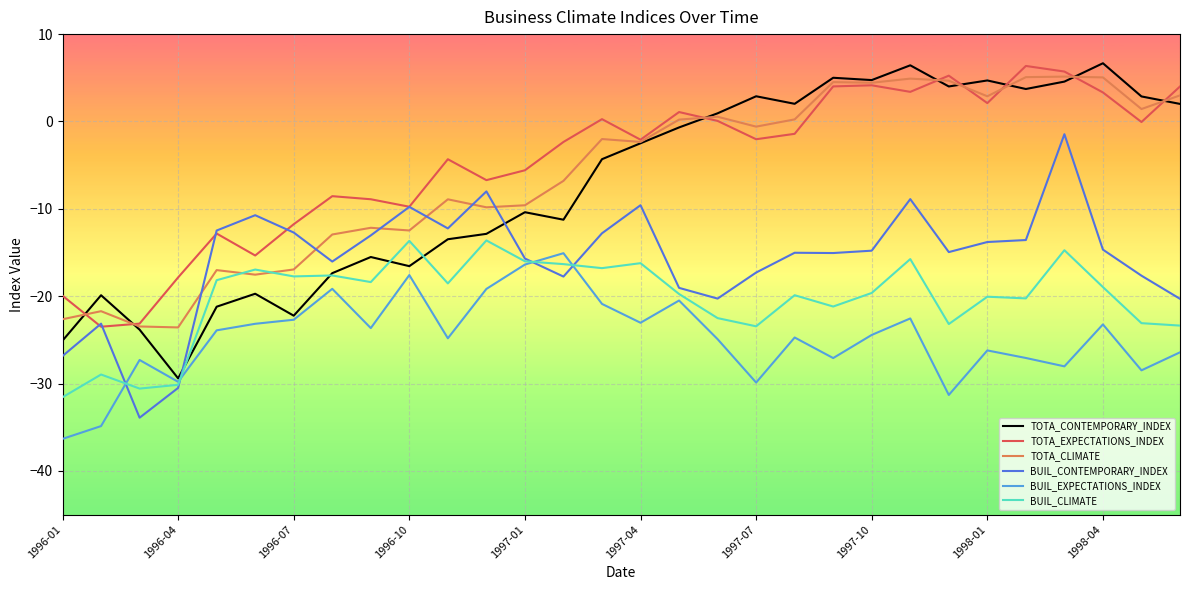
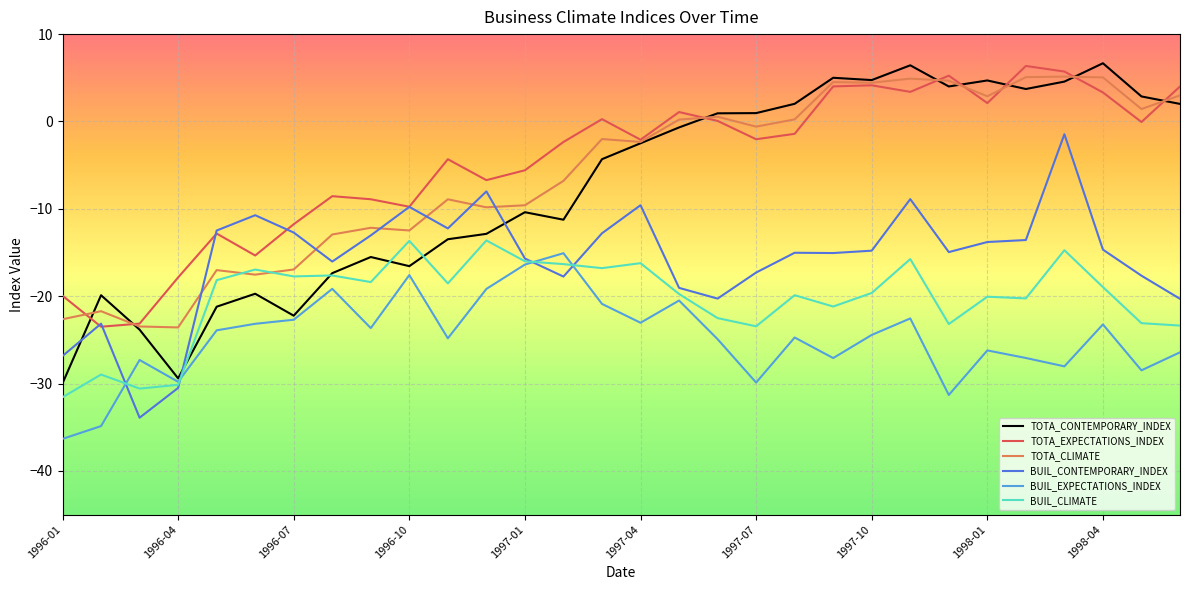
  {
    "TOTA_CONTEMPORARY_INDEX": {
-     "1996-01": -25,
+     "1996-01": -30,
      "1996-04": -29,
      "1996-07": -22,
      "1996-10": -17,
      "1997-01": -10,
-     "1997-07": 3,
+     "1997-07": 1,
      "1997-10": 5,
      "1998-01": 5,
      "1998-04": 7
    },
    "BUIL_CLIMATE": {
      "1996-01": -32,
      "1996-04": -30,
      "1996-07": -18,
      "1996-10": -14,
      "1997-01": -16,
      "1997-04": -16,
      "1997-07": -23,
      "1997-10": -20,
      "1998-01": -20,
      "1998-04": -19
    }
  }
